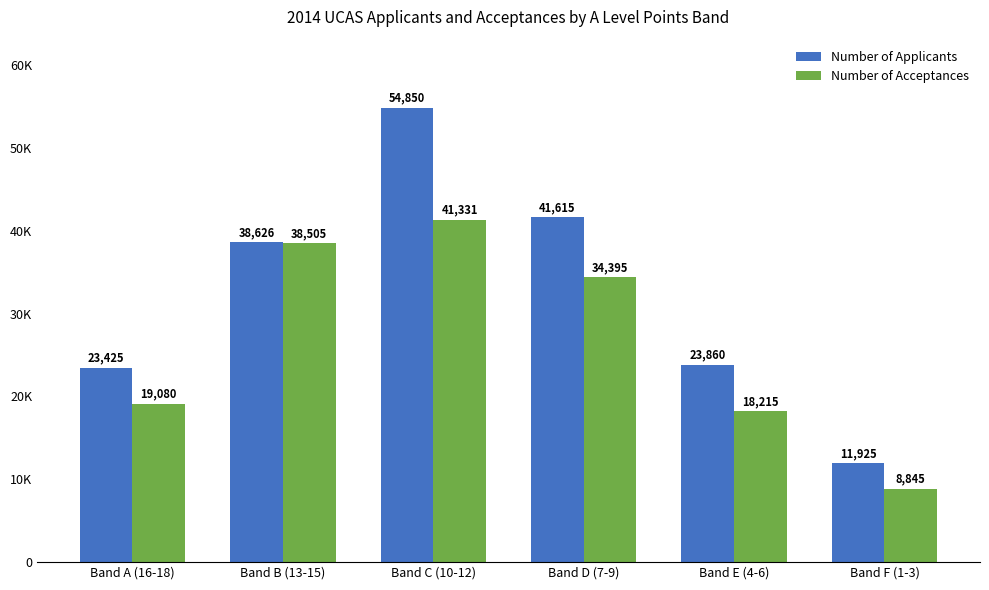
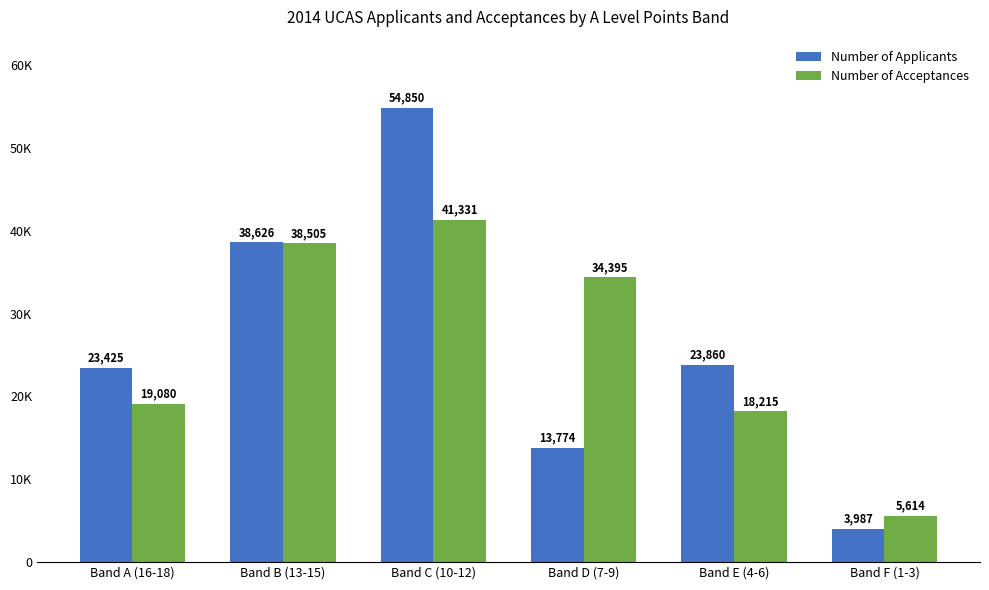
  {
    "Number of Applicants": {
      "Band A (16-18)": "23,425",
      "Band B (13-15)": "38,626",
      "Band C (10-12)": "54,850",
-     "Band D (7-9)": "41,615",
+     "Band D (7-9)": "13,774",
      "Band E (4-6)": "23,860",
-     "Band F (1-3)": "11,925"
+     "Band F (1-3)": "3,987"
    },
    "Number of Acceptances": {
      "Band A (16-18)": "19,080",
      "Band B (13-15)": "38,505",
      "Band C (10-12)": "41,331",
      "Band D (7-9)": "34,395",
      "Band E (4-6)": "18,215",
-     "Band F (1-3)": "8,845"
+     "Band F (1-3)": "5,614"
    }
  }
